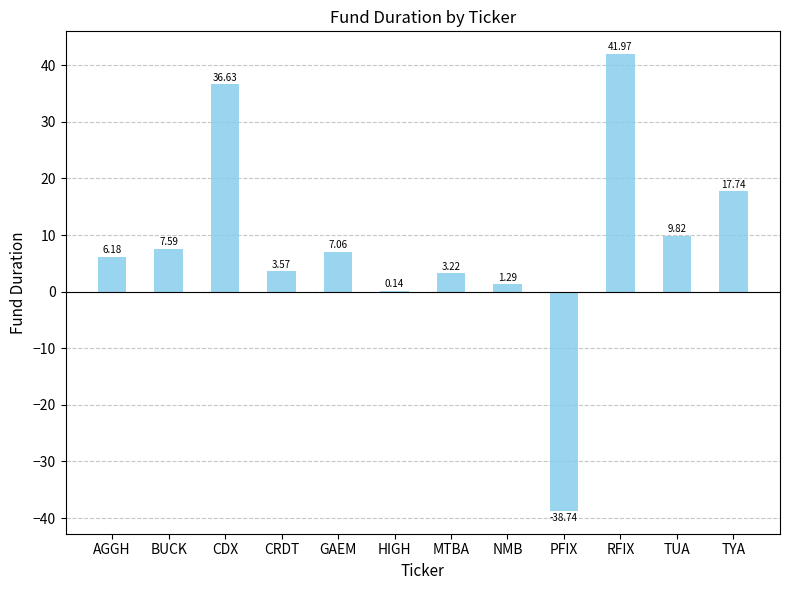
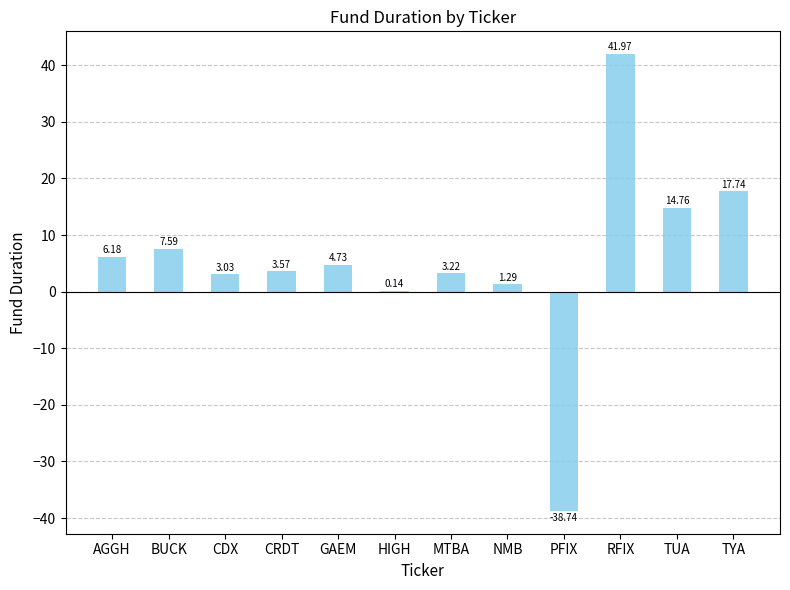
  {
    "AGGH": 6.18,
    "BUCK": 7.59,
-   "CDX": 36.63,
+   "CDX": 3.03,
    "CRDT": 3.57,
-   "GAEM": 7.06,
+   "GAEM": 4.73,
    "HIGH": 0.14,
    "MTBA": 3.22,
    "NMB": 1.29,
    "PFIX": -38.74,
    "RFIX": 41.97,
-   "TUA": 9.82,
+   "TUA": 14.76,
    "TYA": 17.74
  }
